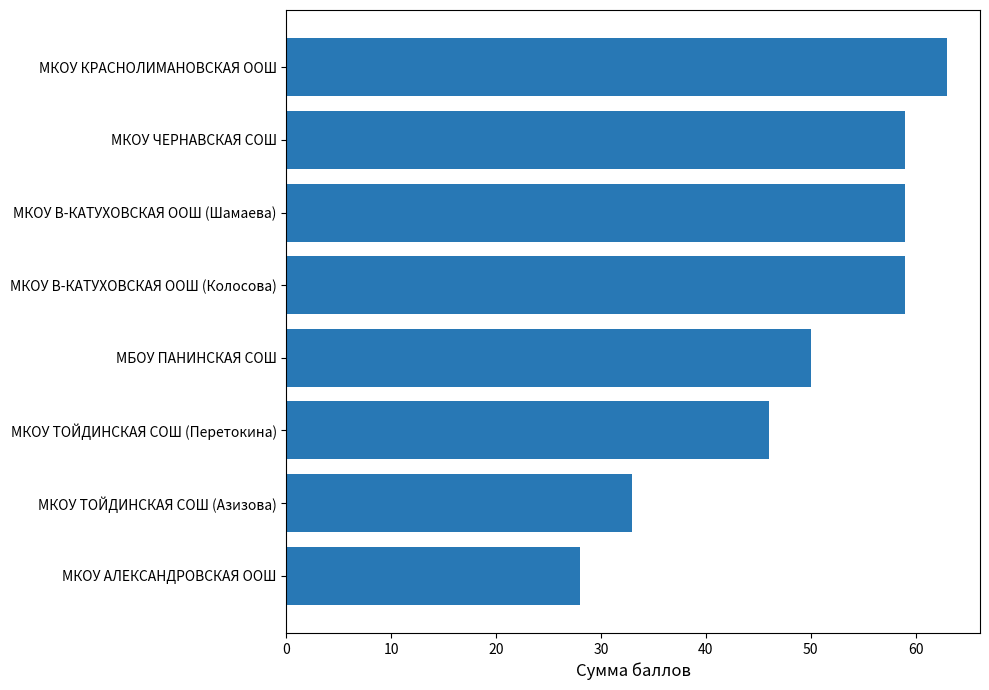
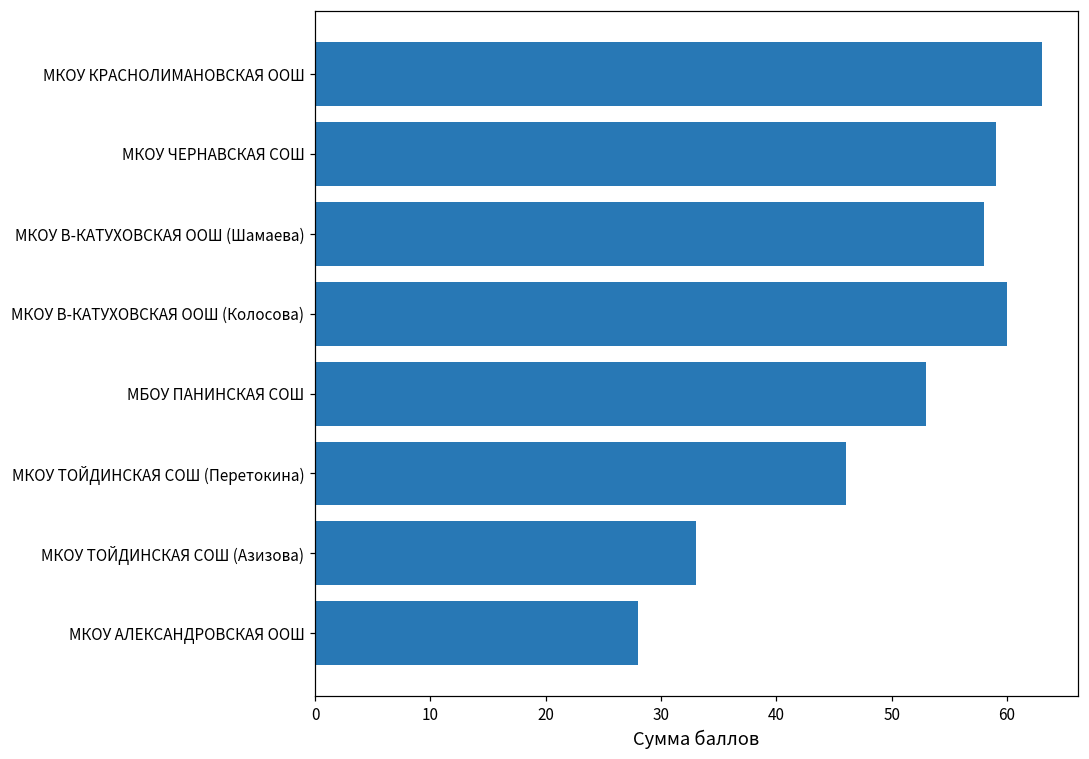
  {
    "МКОУ КРАСНОЛИМАНОВСКАЯ ООШ": 63,
    "МКОУ ЧЕРНАВСКАЯ СОШ": 59,
-   "МКОУ В-КАТУХОВСКАЯ ООШ (Шамаева)": 59,
-   "МКОУ В-КАТУХОВСКАЯ ООШ (Колосова)": 59,
-   "МБОУ ПАНИНСКАЯ СОШ": 50,
+   "МКОУ В-КАТУХОВСКАЯ ООШ (Шамаева)": 58,
+   "МКОУ В-КАТУХОВСКАЯ ООШ (Колосова)": 60,
+   "МБОУ ПАНИНСКАЯ СОШ": 53,
    "МКОУ ТОЙДИНСКАЯ СОШ (Перетокина)": 46,
    "МКОУ ТОЙДИНСКАЯ СОШ (Азизова)": 33,
    "МКОУ АЛЕКСАНДРОВСКАЯ ООШ": 28
  }
